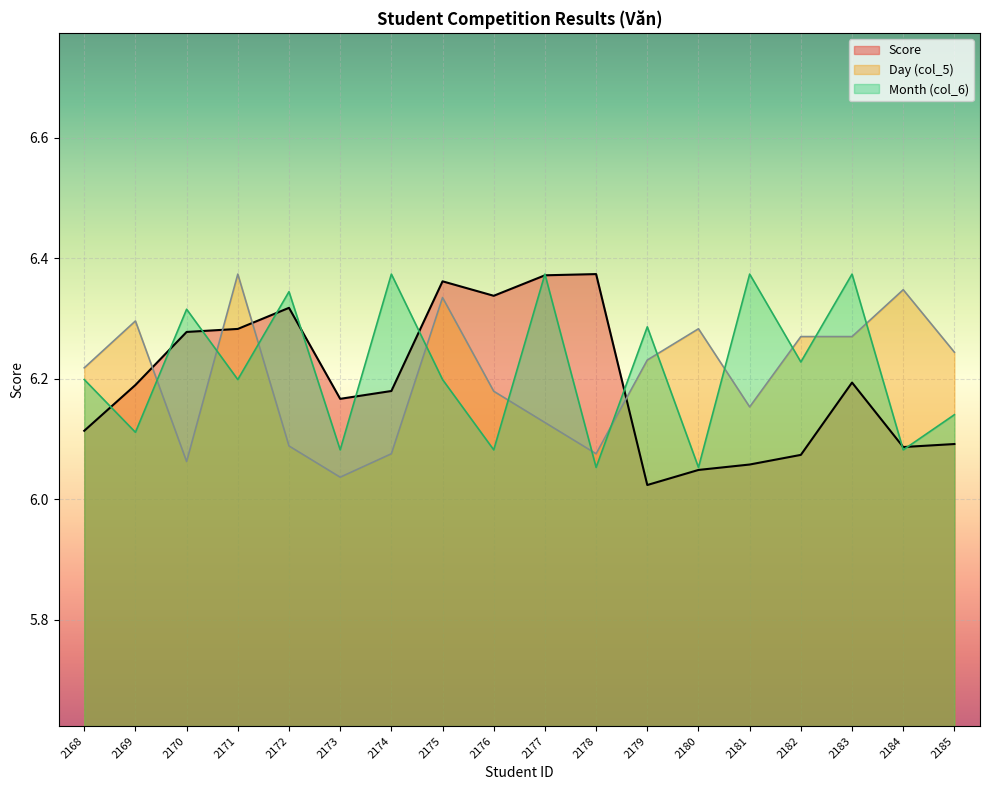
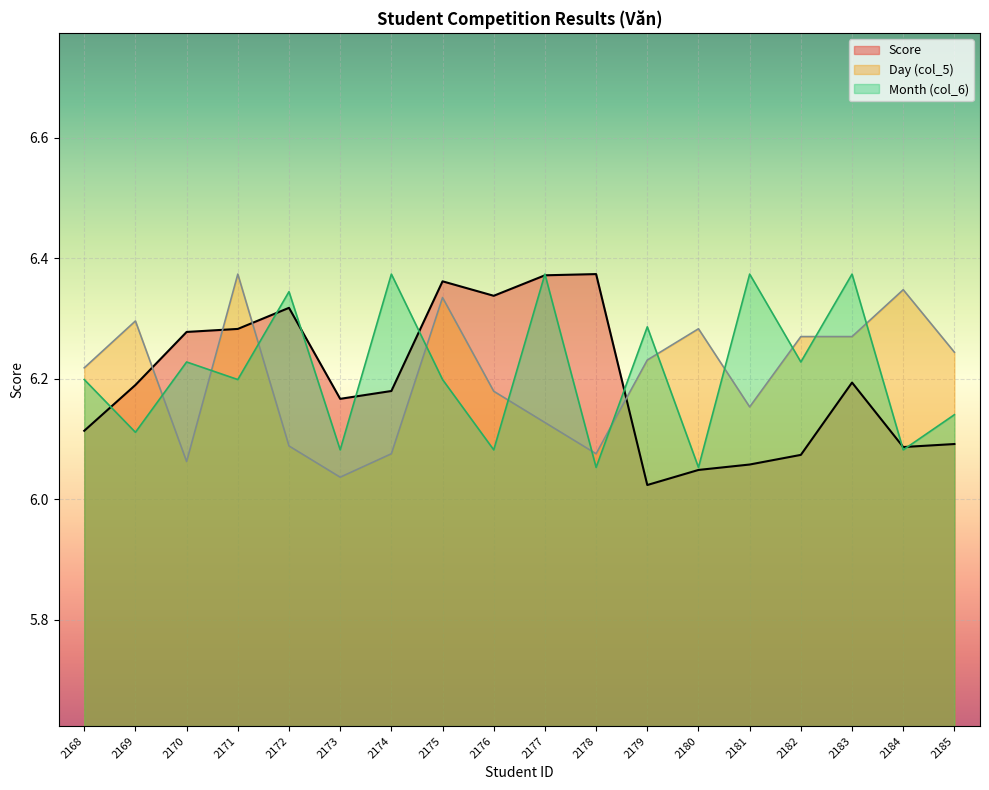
  {
    "Score": {
      "2168": 6.11,
      "2169": 6.19,
      "2170": 6.28,
      "2171": 6.28,
      "2172": 6.32,
      "2173": 6.17,
      "2174": 6.18,
      "2175": 6.36,
      "2176": 6.34,
      "2178": 6.37,
      "2179": 6.02,
      "2181": 6.06,
      "2182": 6.07,
      "2183": 6.19,
      "2184": 6.09,
      "2185": 6.09
    },
    "Day (col_5)": {
      "2168": 6.22,
      "2169": 6.30,
      "2170": 6.06,
      "2171": 6.37,
      "2172": 6.09,
      "2173": 6.04,
      "2174": 6.08,
      "2175": 6.34,
      "2176": 6.18,
      "2177": 6.13,
      "2178": 6.08,
      "2179": 6.23,
      "2180": 6.28,
      "2181": 6.15,
      "2182": 6.27,
      "2183": 6.27,
      "2184": 6.35,
      "2185": 6.24
    },
    "Month (col_6)": {
      "2168": 6.20,
      "2169": 6.11,
-     "2170": 6.32,
+     "2170": 6.23,
      "2171": 6.20,
      "2172": 6.34,
      "2173": 6.08,
      "2174": 6.37,
      "2175": 6.20,
      "2176": 6.08,
      "2178": 6.05,
      "2179": 6.29,
      "2181": 6.37,
      "2182": 6.23,
      "2183": 6.37,
      "2184": 6.08,
      "2185": 6.14
    }
  }
